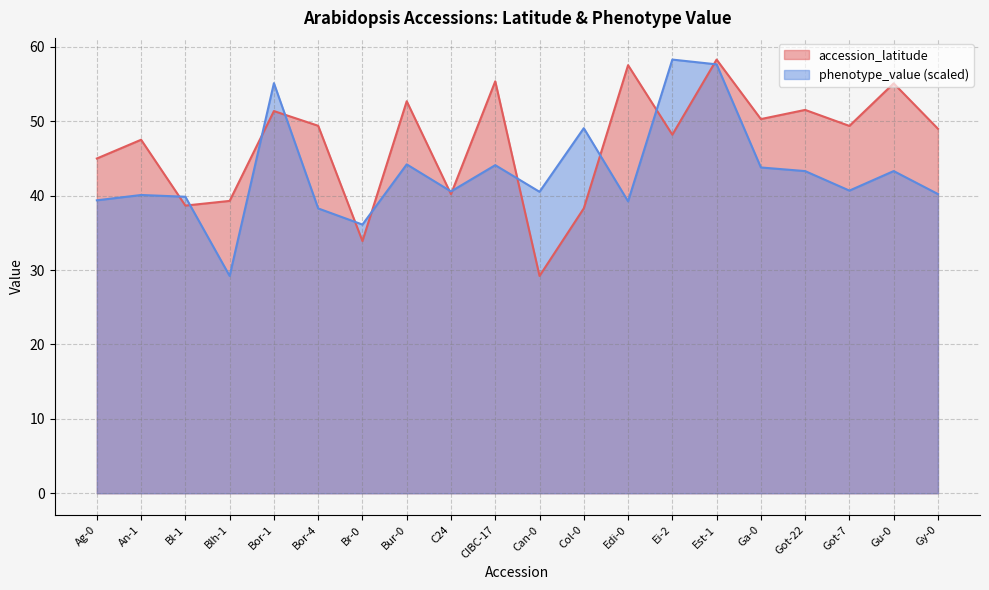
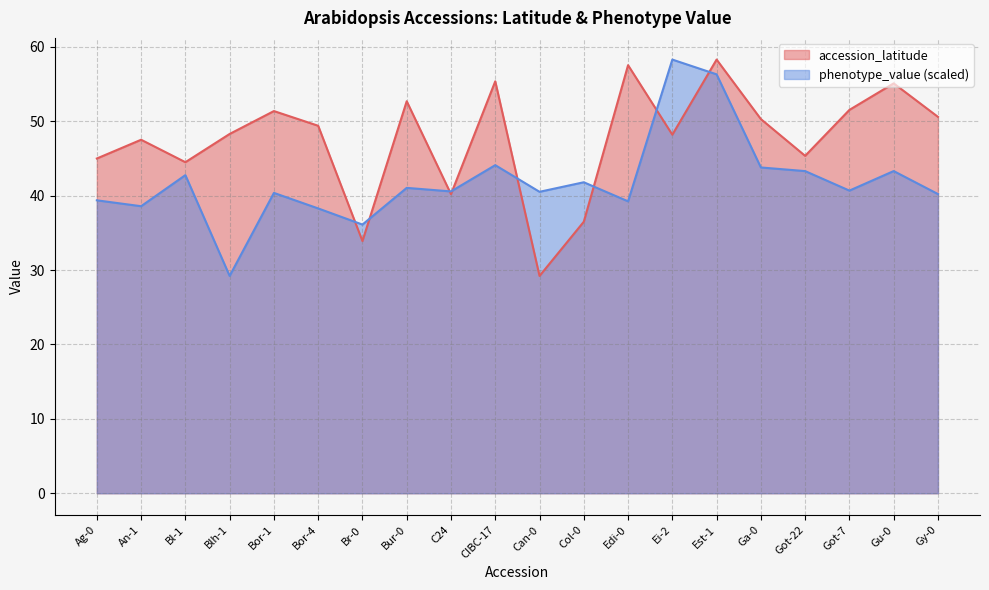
  {
    "accession_latitude": {
      "Ag-0": 45,
      "An-1": 48,
-     "Bl-1": 39,
-     "Blh-1": 39,
+     "Bl-1": 45,
+     "Blh-1": 48,
      "Bor-1": 51,
      "Bor-4": 49,
      "Br-0": 34,
      "Bur-0": 53,
      "C24": 40,
      "CIBC-17": 55,
      "Can-0": 29,
-     "Col-0": 38,
+     "Col-0": 37,
      "Edi-0": 58,
      "Ei-2": 48,
      "Est-1": 58,
      "Ga-0": 50,
-     "Got-22": 52,
-     "Got-7": 49,
-     "Gy-0": 49
+     "Got-22": 45,
+     "Got-7": 52,
+     "Gy-0": 51
    },
    "phenotype_value (scaled)": {
      "Ag-0": 39,
-     "An-1": 40,
-     "Bl-1": 40,
+     "An-1": 39,
+     "Bl-1": 43,
      "Blh-1": 29,
-     "Bor-1": 55,
+     "Bor-1": 40,
      "Bor-4": 38,
      "Br-0": 36,
-     "Bur-0": 44,
+     "Bur-0": 41,
      "C24": 41,
      "CIBC-17": 44,
      "Can-0": 41,
-     "Col-0": 49,
+     "Col-0": 42,
      "Edi-0": 39,
      "Ei-2": 58,
-     "Est-1": 58,
+     "Est-1": 56,
      "Ga-0": 44,
      "Got-22": 43,
      "Got-7": 41,
      "Gu-0": 43,
      "Gy-0": 40
    }
  }
